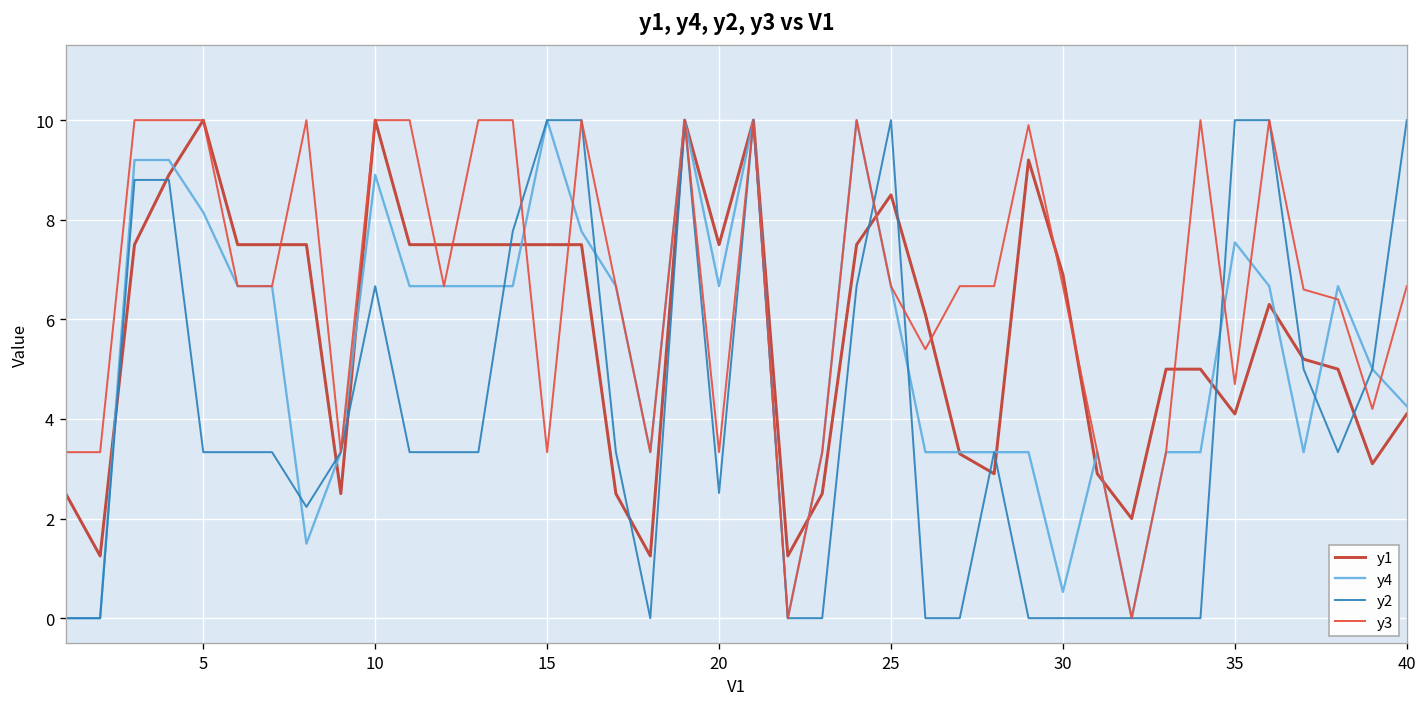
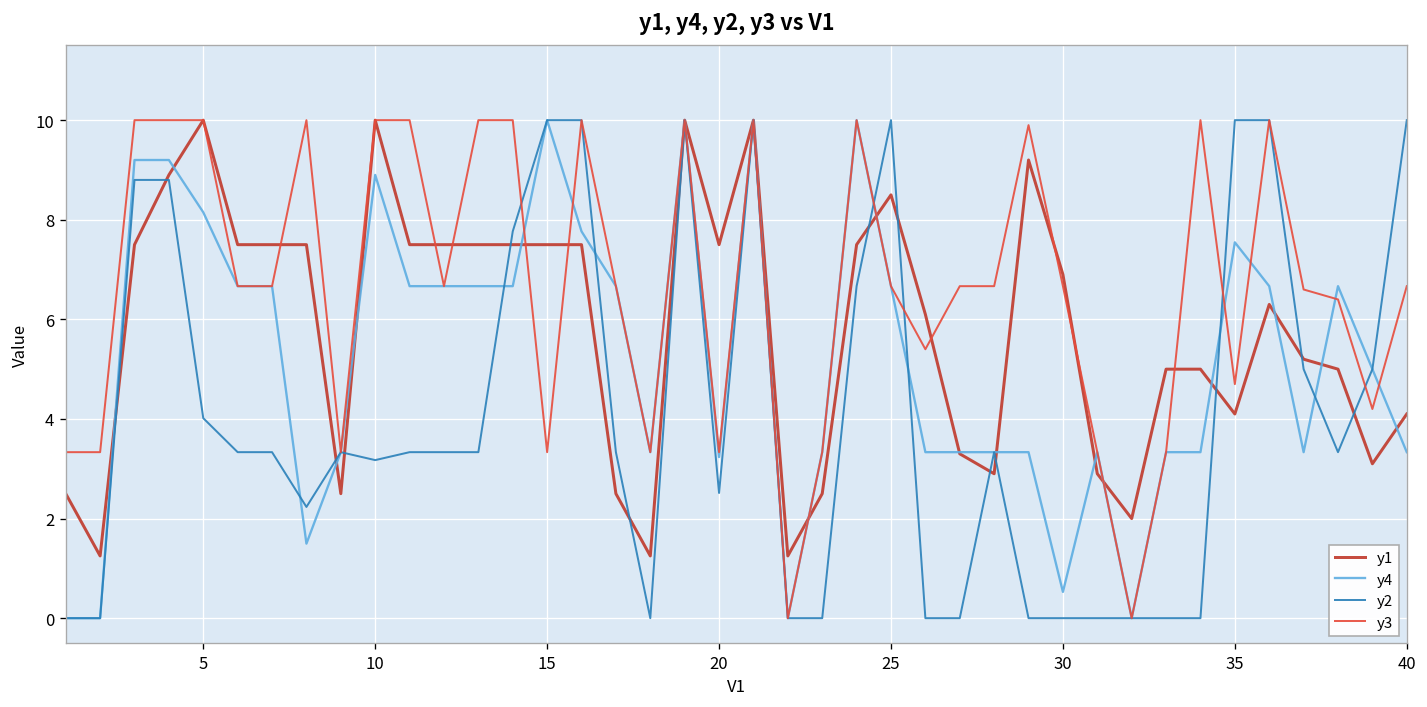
  {
    "y4": {
      "5": 8.1,
      "10": 8.9,
-     "20": 6.7,
+     "20": 3.2,
      "30": 0.5,
      "35": 7.5,
-     "40": 4.3
+     "40": 3.3
    },
    "y2": {
-     "5": 3.3,
-     "10": 6.7,
+     "5": 4.0,
+     "10": 3.2,
      "20": 2.5,
      "25": 10.0,
      "30": 0.0,
      "35": 10.0,
      "40": 10.0
    }
  }
